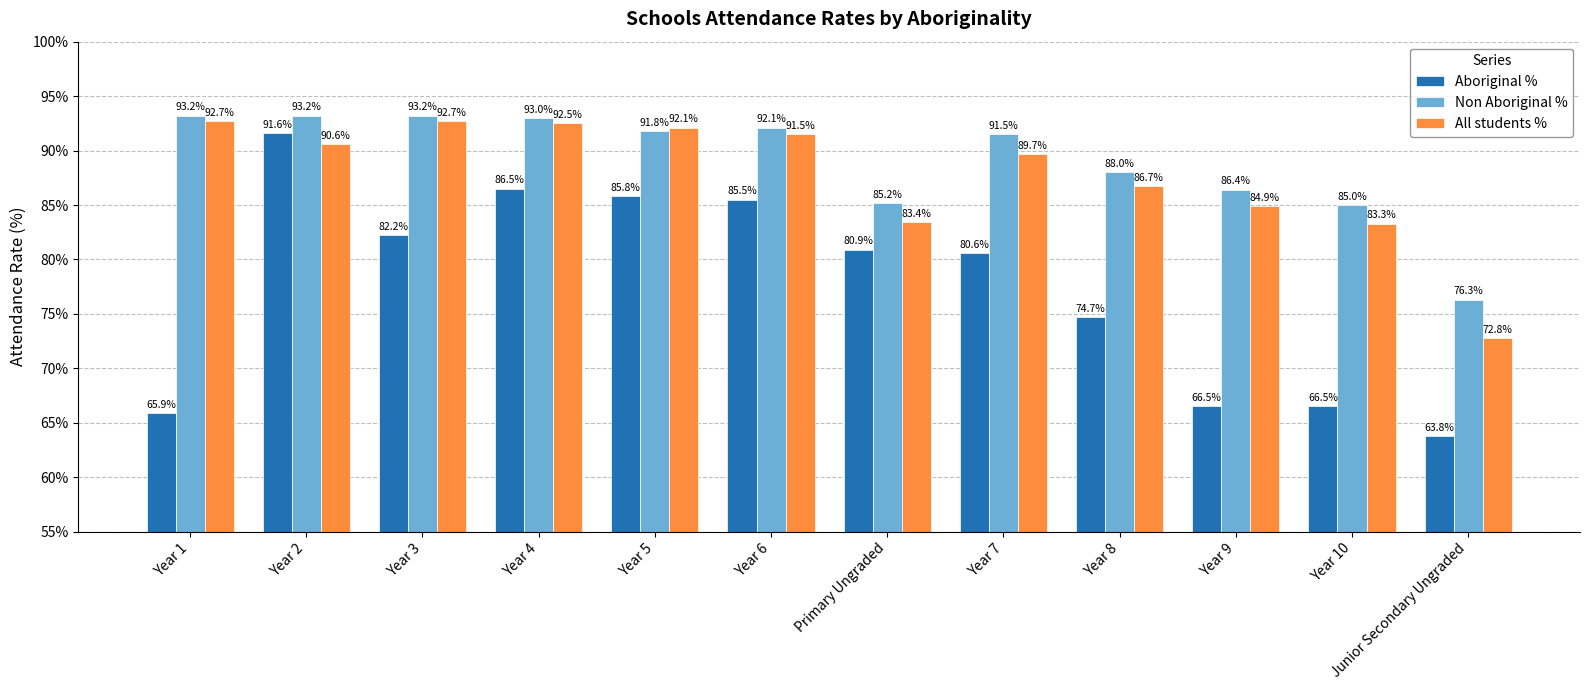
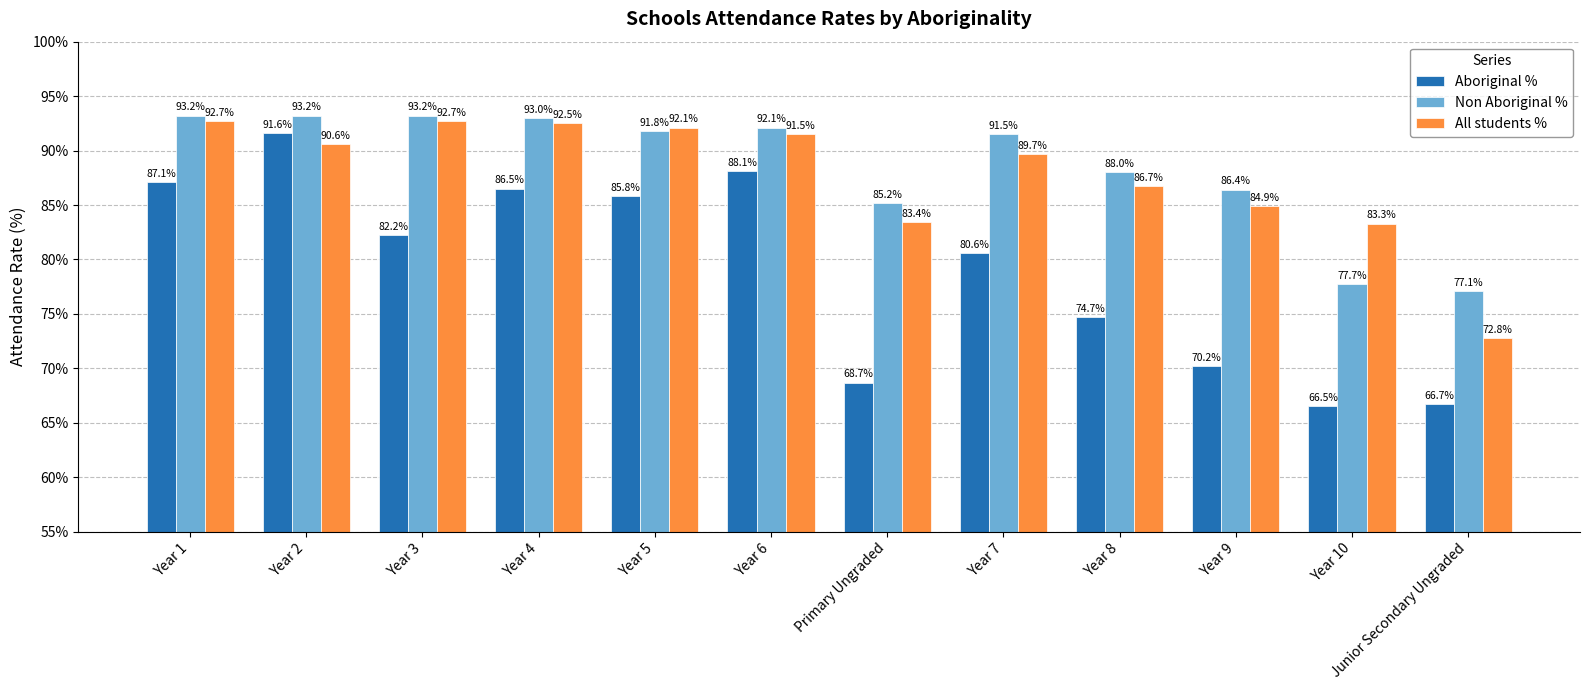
  {
    "Aboriginal %": {
-     "Year 1": "65.9%",
+     "Year 1": "87.1%",
      "Year 2": "91.6%",
      "Year 3": "82.2%",
      "Year 4": "86.5%",
      "Year 5": "85.8%",
-     "Year 6": "85.5%",
-     "Primary Ungraded": "80.9%",
+     "Year 6": "88.1%",
+     "Primary Ungraded": "68.7%",
      "Year 7": "80.6%",
      "Year 8": "74.7%",
-     "Year 9": "66.5%",
+     "Year 9": "70.2%",
      "Year 10": "66.5%",
-     "Junior Secondary Ungraded": "63.8%"
+     "Junior Secondary Ungraded": "66.7%"
    },
    "Non Aboriginal %": {
      "Year 1": "93.2%",
      "Year 2": "93.2%",
      "Year 3": "93.2%",
      "Year 4": "93.0%",
      "Year 5": "91.8%",
      "Year 6": "92.1%",
      "Primary Ungraded": "85.2%",
      "Year 7": "91.5%",
      "Year 8": "88.0%",
      "Year 9": "86.4%",
-     "Year 10": "85.0%",
-     "Junior Secondary Ungraded": "76.3%"
+     "Year 10": "77.7%",
+     "Junior Secondary Ungraded": "77.1%"
    },
    "All students %": {
      "Year 1": "92.7%",
      "Year 2": "90.6%",
      "Year 3": "92.7%",
      "Year 4": "92.5%",
      "Year 5": "92.1%",
      "Year 6": "91.5%",
      "Primary Ungraded": "83.4%",
      "Year 7": "89.7%",
      "Year 8": "86.7%",
      "Year 9": "84.9%",
      "Year 10": "83.3%",
      "Junior Secondary Ungraded": "72.8%"
    }
  }
